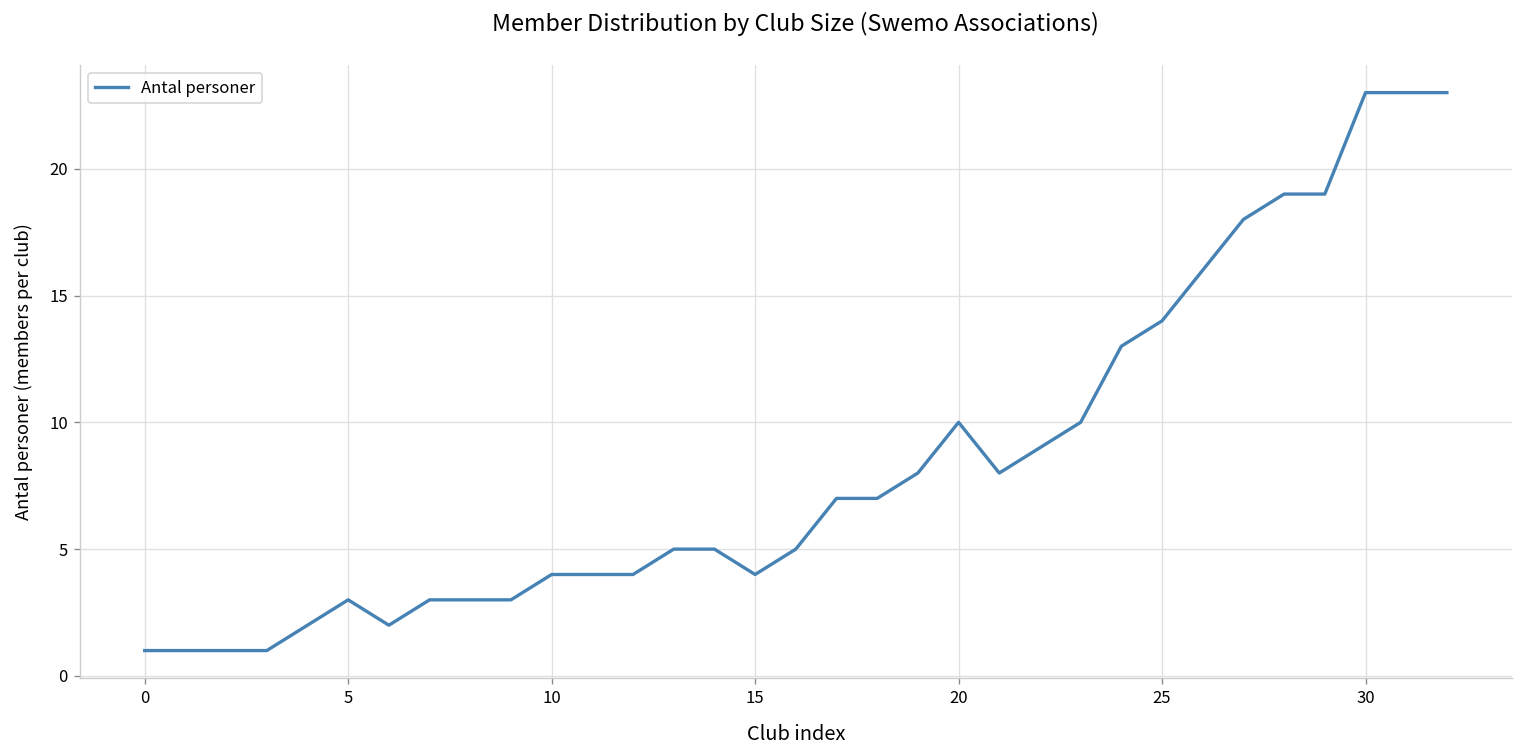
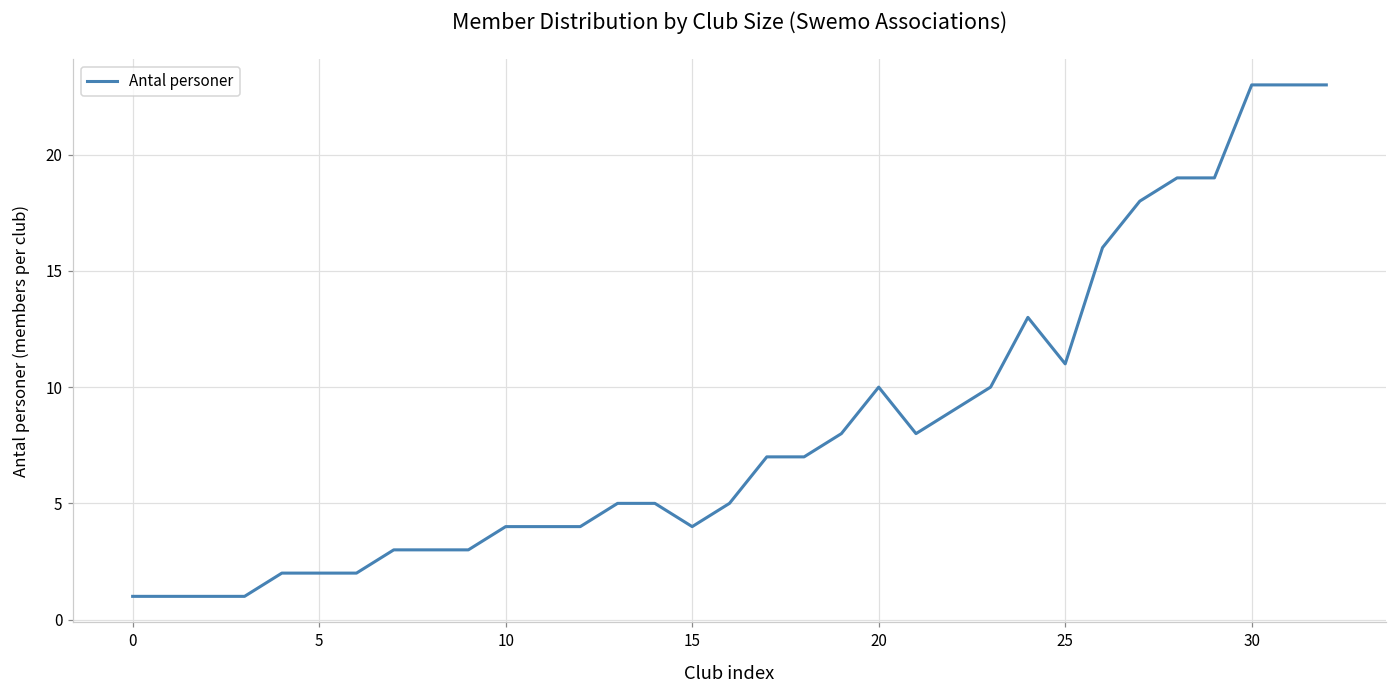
  {
    "0": 1,
-   "5": 3,
+   "5": 2,
    "10": 4,
    "15": 4,
    "20": 10,
-   "25": 14,
+   "25": 11,
    "30": 23
  }
